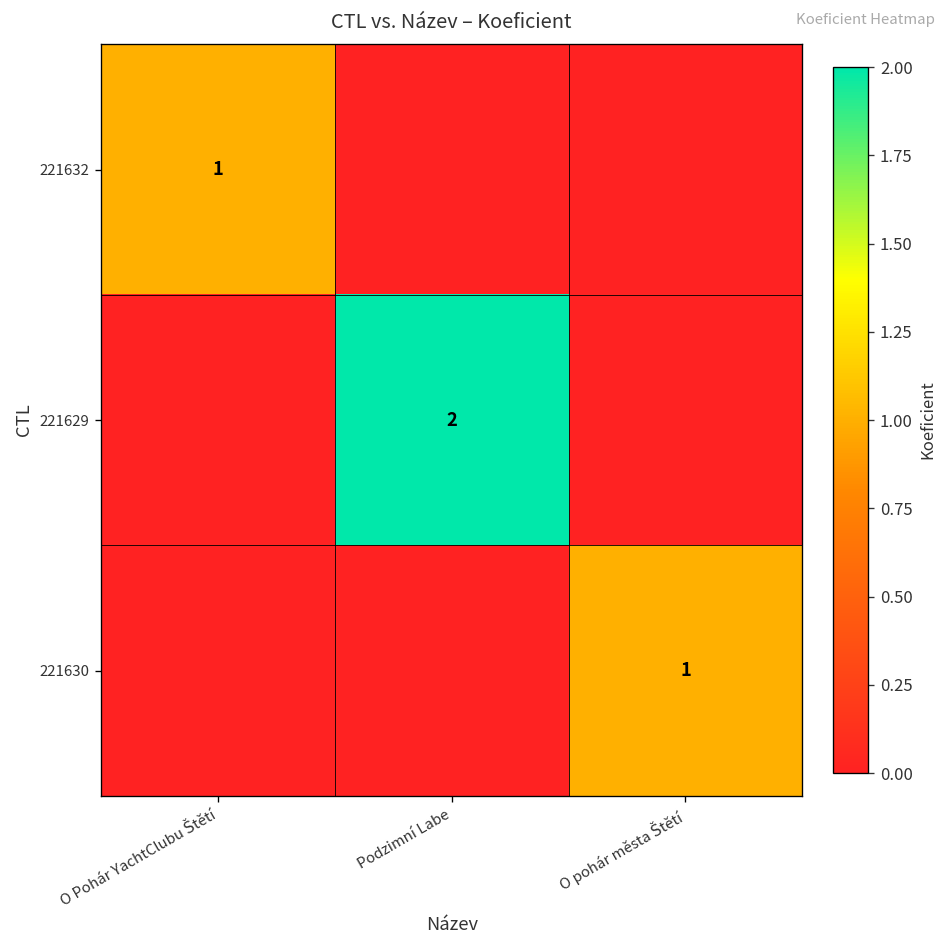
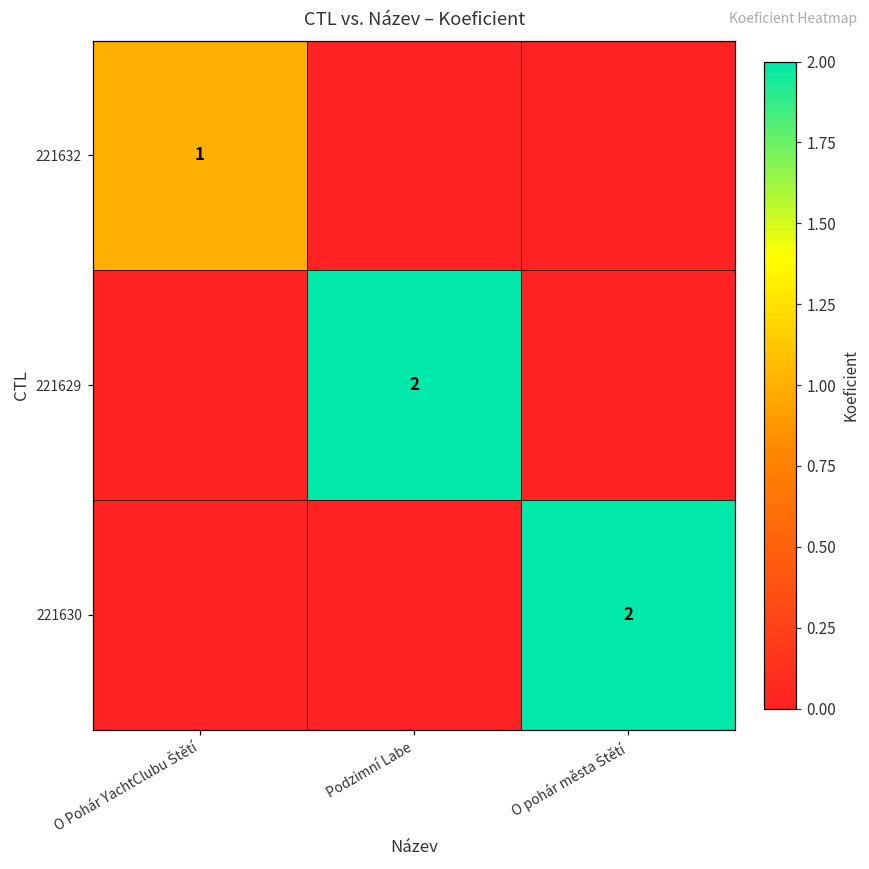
  {
    "221632": {
      "O Pohár YachtClubu Štětí": 1
    },
    "221629": {
      "Podzimní Labe": 2
    },
    "221630": {
-     "O pohár města Štětí": 1
+     "O pohár města Štětí": 2
    }
  }
